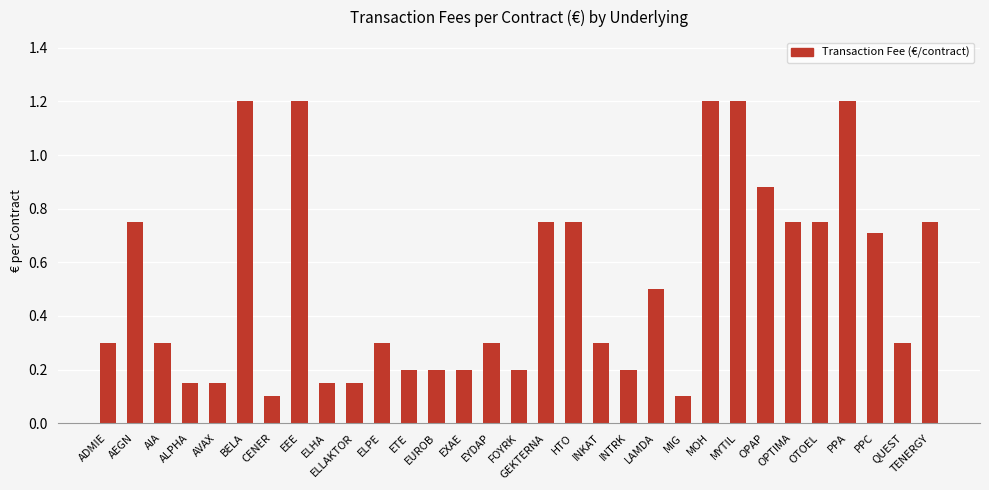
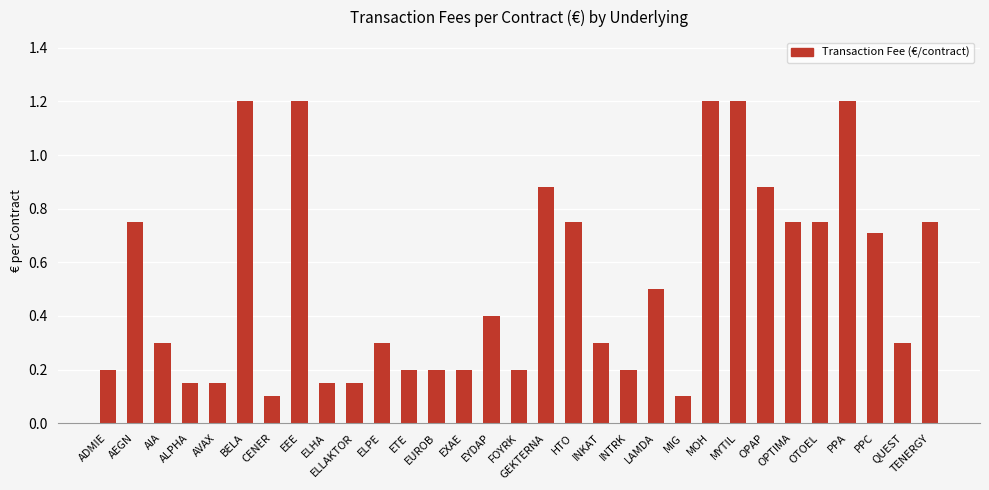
  {
-   "ADMIE": 0.3,
+   "ADMIE": 0.2,
    "AEGN": 0.75,
    "AIA": 0.30,
    "ALPHA": 0.15,
    "AVAX": 0.15,
    "BELA": 1.20,
    "CENER": 0.10,
    "EEE": 1.20,
    "ELHA": 0.15,
    "ELLAKTOR": 0.15,
    "ELPE": 0.30,
    "ETE": 0.20,
    "EUROB": 0.20,
    "EXAE": 0.20,
-   "EYDAP": 0.3,
+   "EYDAP": 0.4,
    "FOYRK": 0.20,
-   "GEKTERNA": 0.75,
+   "GEKTERNA": 0.88,
    "HTO": 0.75,
    "INKAT": 0.30,
    "INTRK": 0.20,
    "LAMDA": 0.50,
    "MIG": 0.10,
    "MOH": 1.20,
    "MYTIL": 1.20,
    "OPAP": 0.88,
    "OPTIMA": 0.75,
    "OTOEL": 0.75,
    "PPA": 1.20,
    "PPC": 0.71,
    "QUEST": 0.30,
    "TENERGY": 0.75
  }
